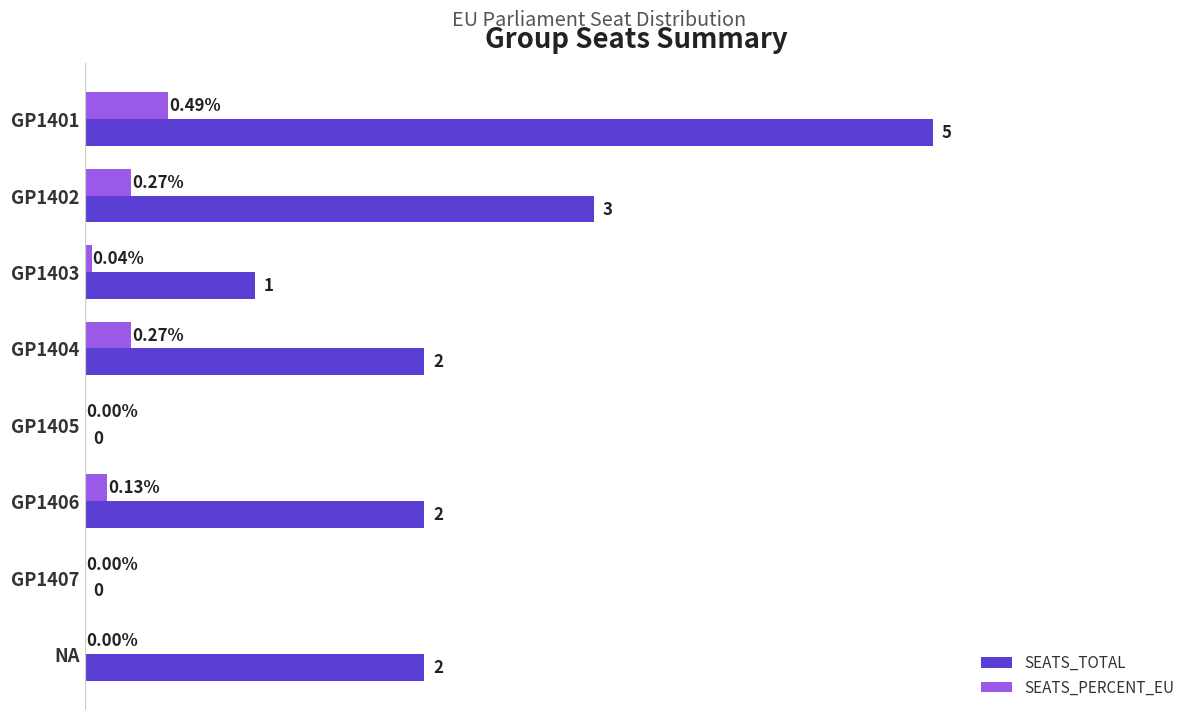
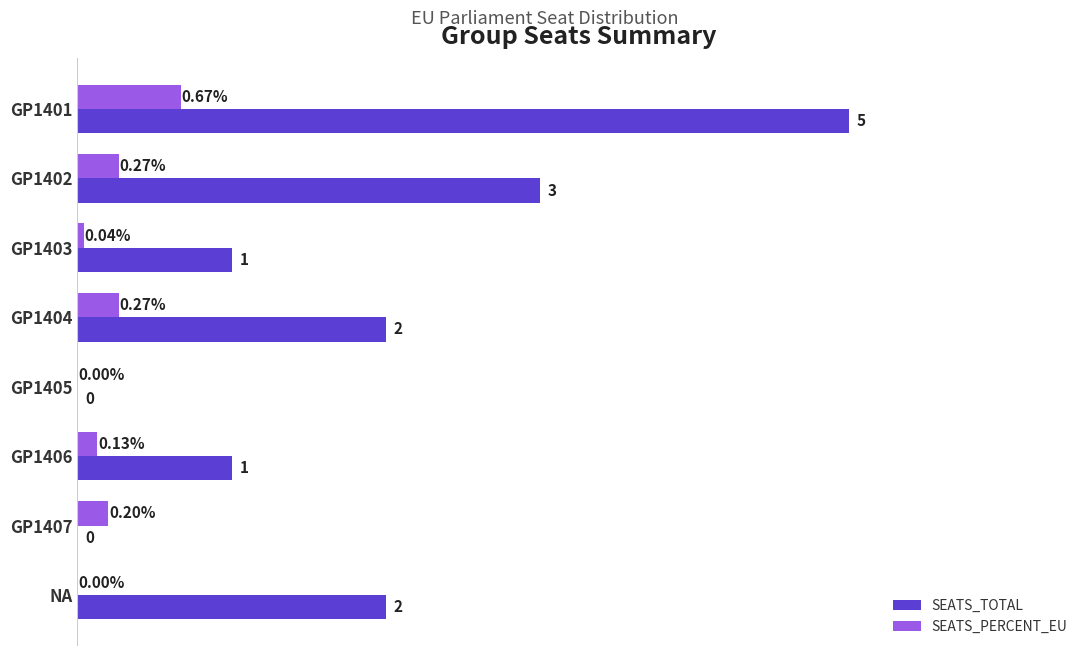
  {
    "SEATS_TOTAL": {
      "GP1401": "5",
      "GP1402": "3",
      "GP1403": "1",
      "GP1404": "2",
      "GP1405": "0",
-     "GP1406": "2",
+     "GP1406": "1",
      "GP1407": "0",
      "NA": "2"
    },
    "SEATS_PERCENT_EU": {
-     "GP1401": "0.49%",
+     "GP1401": "0.67%",
      "GP1402": "0.27%",
      "GP1403": "0.04%",
      "GP1404": "0.27%",
      "GP1405": "0.00%",
      "GP1406": "0.13%",
-     "GP1407": "0.00%",
+     "GP1407": "0.20%",
      "NA": "0.00%"
    }
  }
